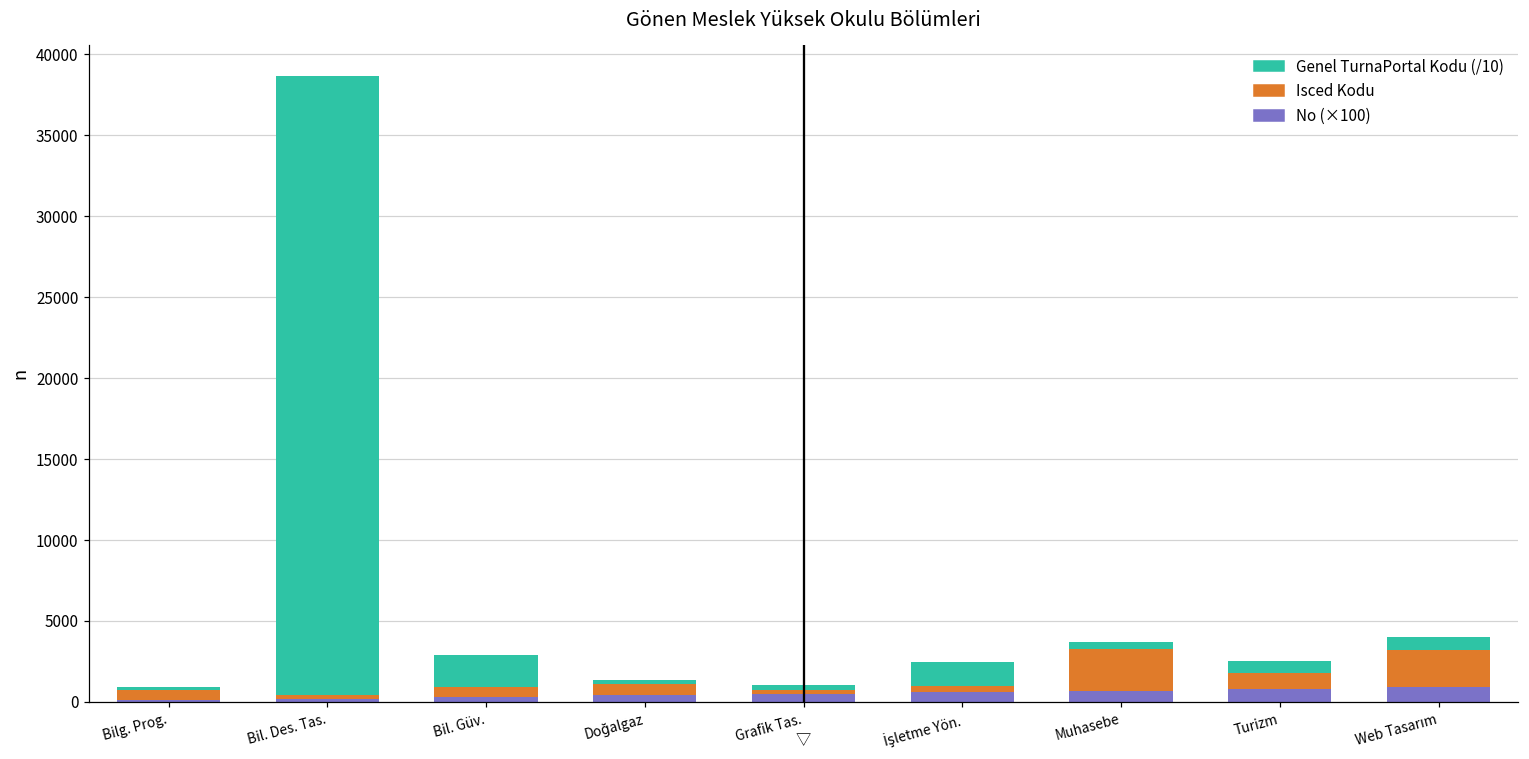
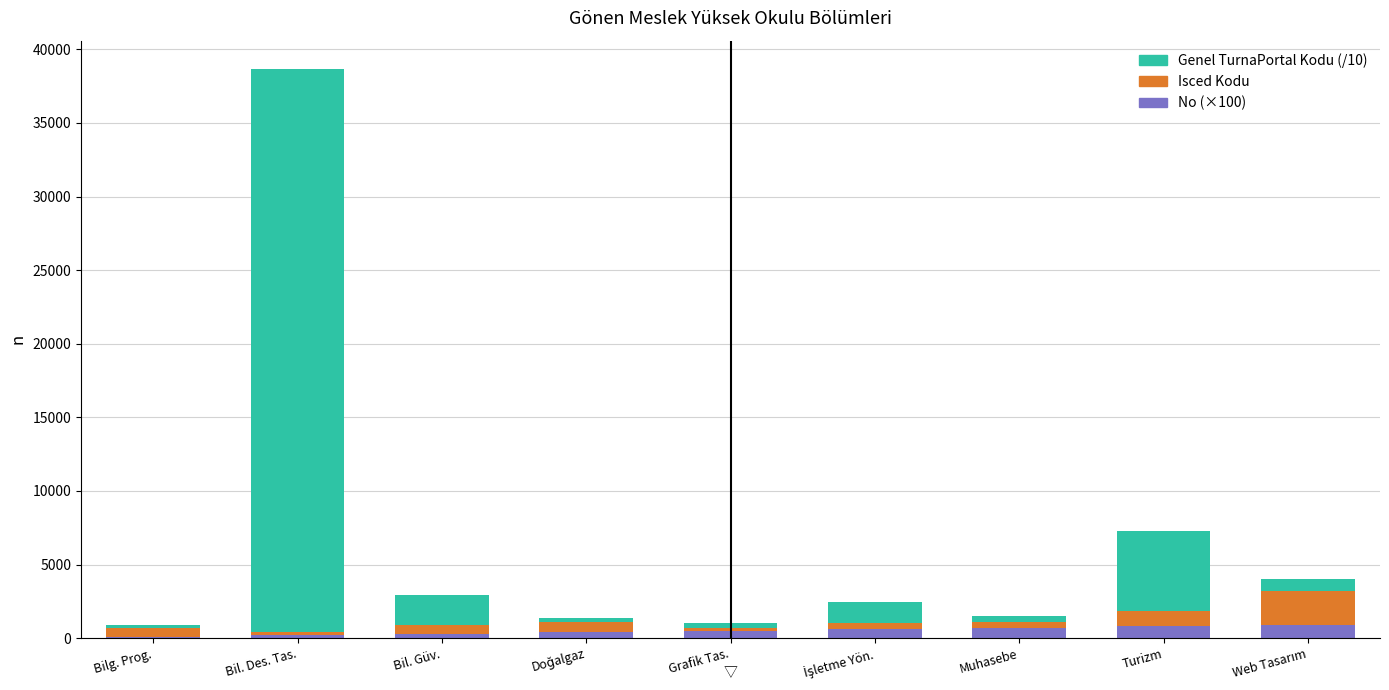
  {
    "Isced Kodu": {
      "Bilg. Prog.": 600,
      "Bil. Des. Tas.": 200,
      "Bil. Güv.": 600,
      "Doğalgaz": 700,
      "Grafik Tas.": 200,
      "İşletme Yön.": 400,
-     "Muhasebe": 2600,
+     "Muhasebe": 400,
      "Turizm": 1000,
      "Web Tasarım": 2300
    },
    "Genel TurnaPortal Kodu (/10)": {
      "Bilg. Prog.": 200,
      "Bil. Des. Tas.": 38200,
      "Bil. Güv.": 2000,
      "Doğalgaz": 300,
      "Grafik Tas.": 300,
      "İşletme Yön.": 1400,
      "Muhasebe": 400,
-     "Turizm": 700,
+     "Turizm": 5500,
      "Web Tasarım": 800
    }
  }
